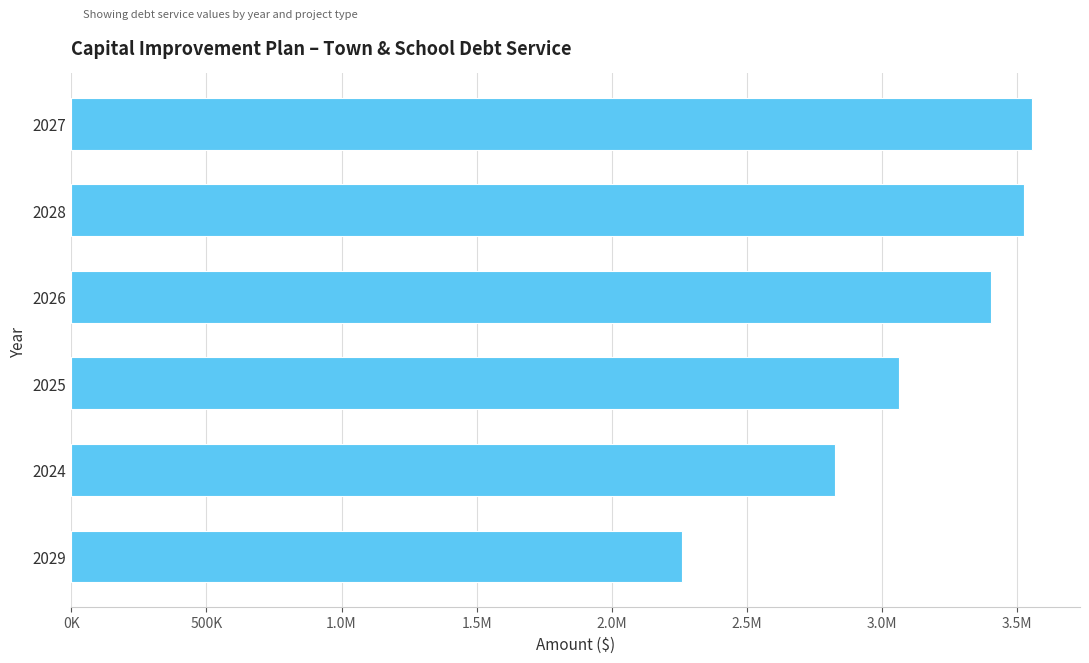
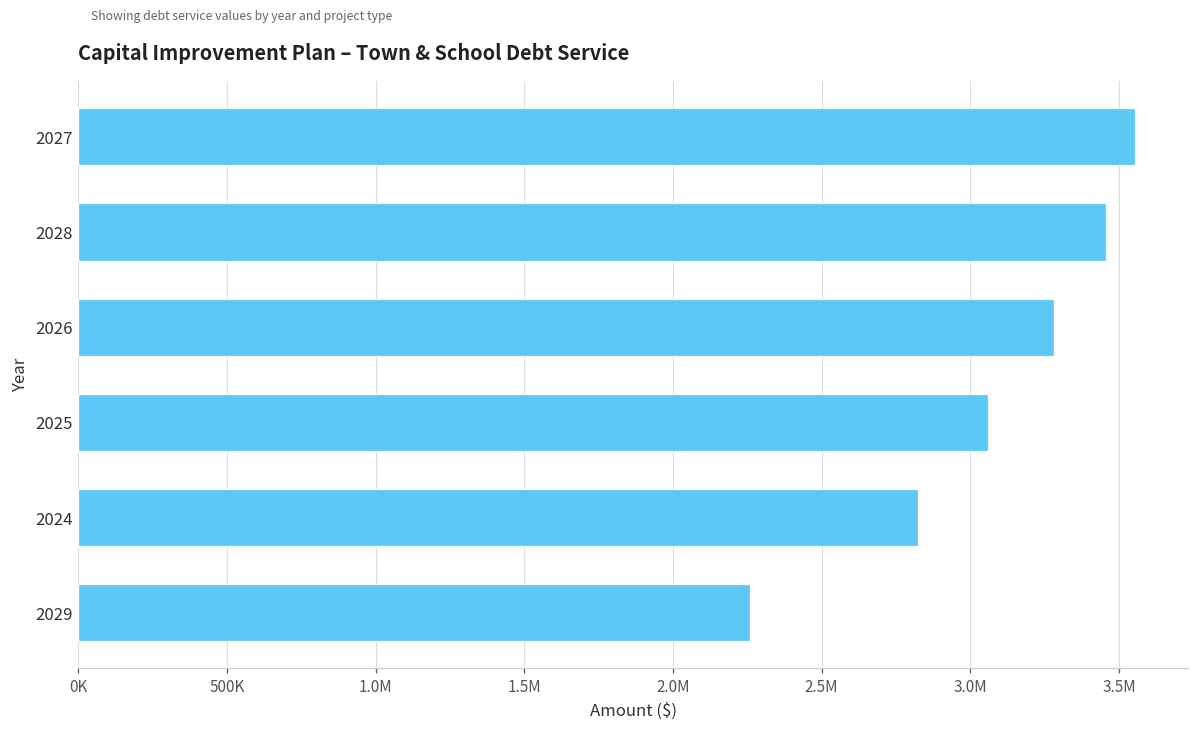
  {
    "2027": 3550000,
-   "2028": 3520000,
-   "2026": 3400000,
+   "2028": 3460000,
+   "2026": 3280000,
    "2025": 3060000,
    "2024": 2830000,
    "2029": 2260000
  }
